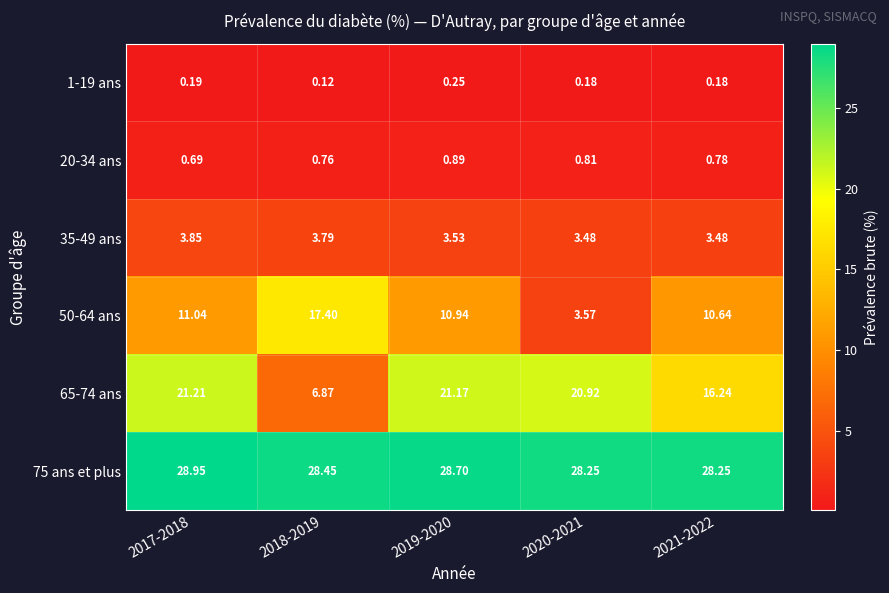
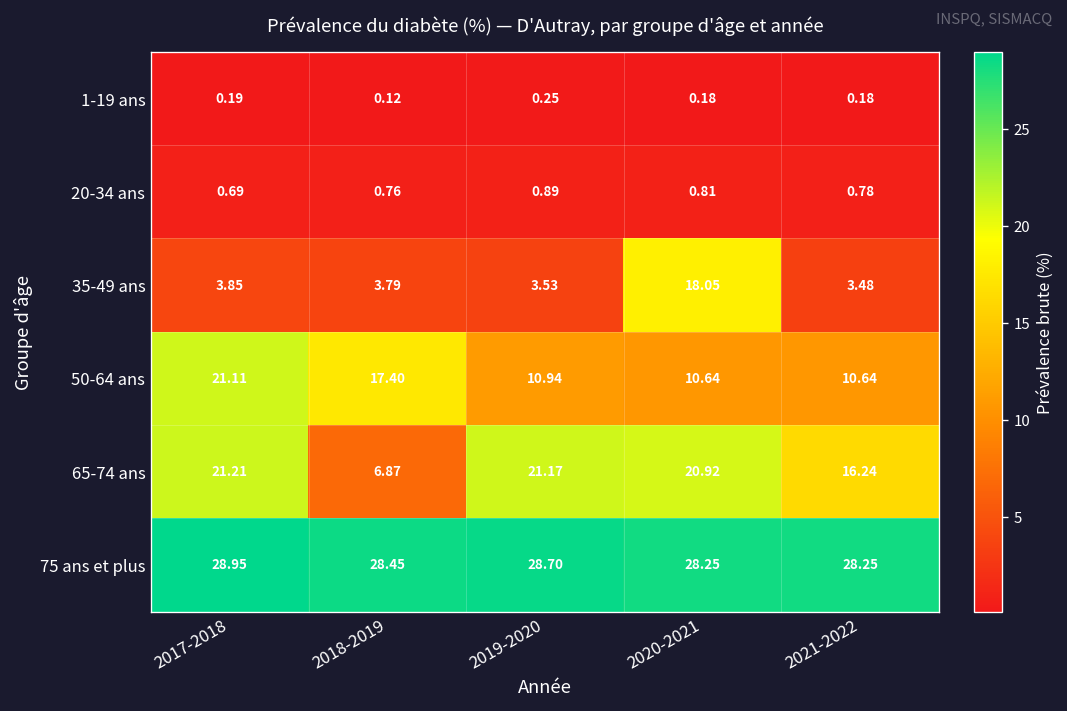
  {
    "1-19 ans": {
      "2017-2018": 0.19,
      "2018-2019": 0.12,
      "2019-2020": 0.25,
      "2020-2021": 0.18,
      "2021-2022": 0.18
    },
    "20-34 ans": {
      "2017-2018": 0.69,
      "2018-2019": 0.76,
      "2019-2020": 0.89,
      "2020-2021": 0.81,
      "2021-2022": 0.78
    },
    "35-49 ans": {
      "2017-2018": 3.85,
      "2018-2019": 3.79,
      "2019-2020": 3.53,
-     "2020-2021": 3.48,
+     "2020-2021": 18.05,
      "2021-2022": 3.48
    },
    "50-64 ans": {
-     "2017-2018": 11.04,
+     "2017-2018": 21.11,
      "2018-2019": 17.40,
      "2019-2020": 10.94,
-     "2020-2021": 3.57,
+     "2020-2021": 10.64,
      "2021-2022": 10.64
    },
    "65-74 ans": {
      "2017-2018": 21.21,
      "2018-2019": 6.87,
      "2019-2020": 21.17,
      "2020-2021": 20.92,
      "2021-2022": 16.24
    },
    "75 ans et plus": {
      "2017-2018": 28.95,
      "2018-2019": 28.45,
      "2019-2020": 28.70,
      "2020-2021": 28.25,
      "2021-2022": 28.25
    }
  }
